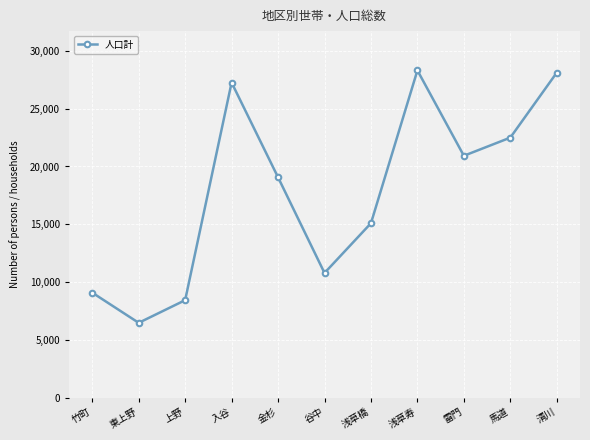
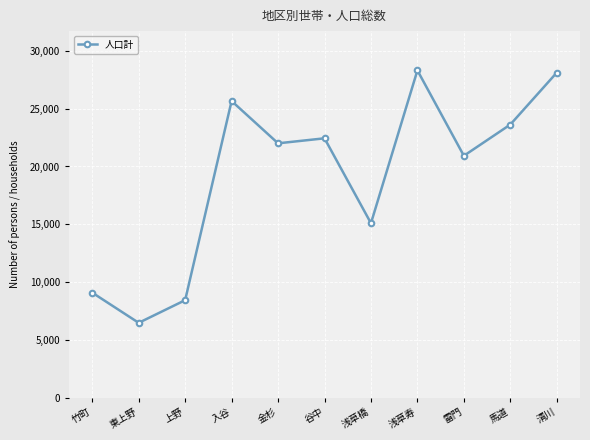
  {
    "竹町": "9,100",
    "東上野": "6,500",
    "上野": "8,400",
-   "入谷": "27,300",
-   "金杉": "19,100",
-   "谷中": "10,800",
+   "入谷": "25,700",
+   "金杉": "22,000",
+   "谷中": "22,400",
    "浅草橋": "15,100",
    "浅草寿": "28,300",
    "雷門": "20,900",
-   "馬道": "22,500",
+   "馬道": "23,600",
    "清川": "28,100"
  }
